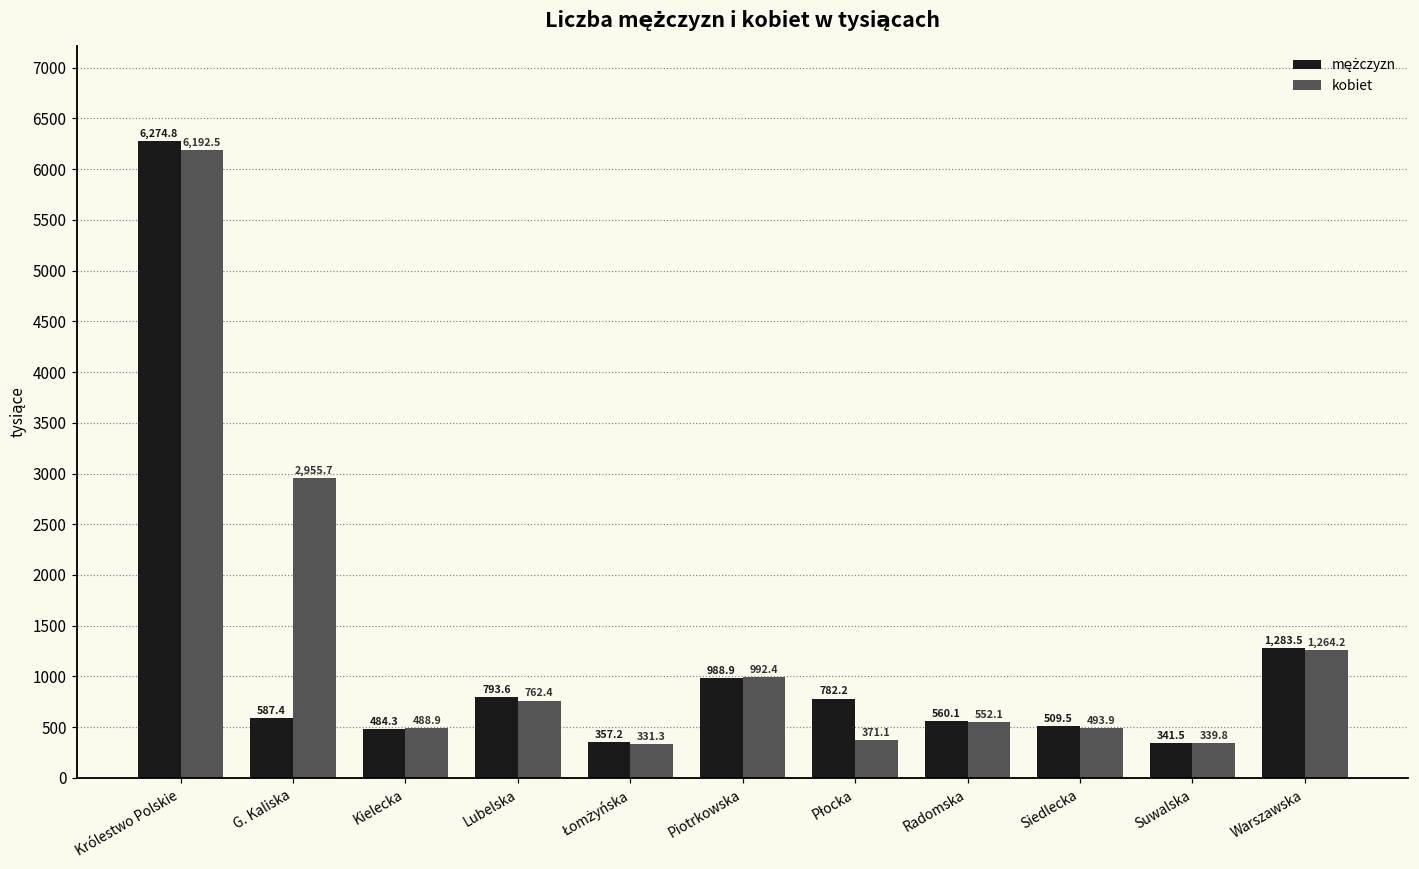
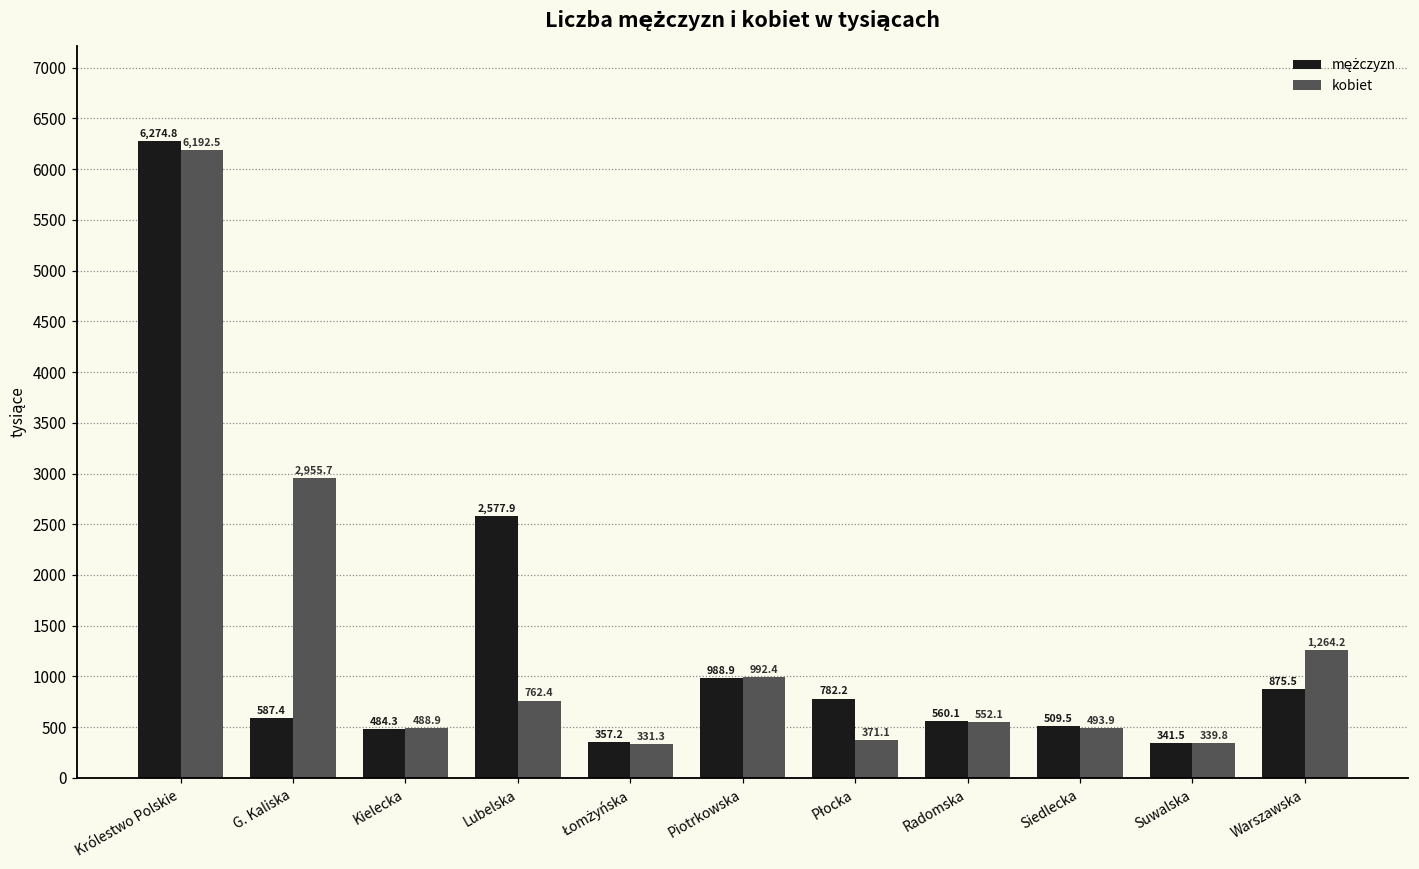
  {
    "mężczyzn": {
      "Królestwo Polskie": "6,274.8",
      "G. Kaliska": "587.4",
      "Kielecka": "484.3",
-     "Lubelska": "793.6",
+     "Lubelska": "2,577.9",
      "Łomżyńska": "357.2",
      "Piotrkowska": "988.9",
      "Płocka": "782.2",
      "Radomska": "560.1",
      "Siedlecka": "509.5",
      "Suwalska": "341.5",
-     "Warszawska": "1,283.5"
+     "Warszawska": "875.5"
    },
    "kobiet": {
      "Królestwo Polskie": "6,192.5",
      "G. Kaliska": "2,955.7",
      "Kielecka": "488.9",
      "Lubelska": "762.4",
      "Łomżyńska": "331.3",
      "Piotrkowska": "992.4",
      "Płocka": "371.1",
      "Radomska": "552.1",
      "Siedlecka": "493.9",
      "Suwalska": "339.8",
      "Warszawska": "1,264.2"
    }
  }
